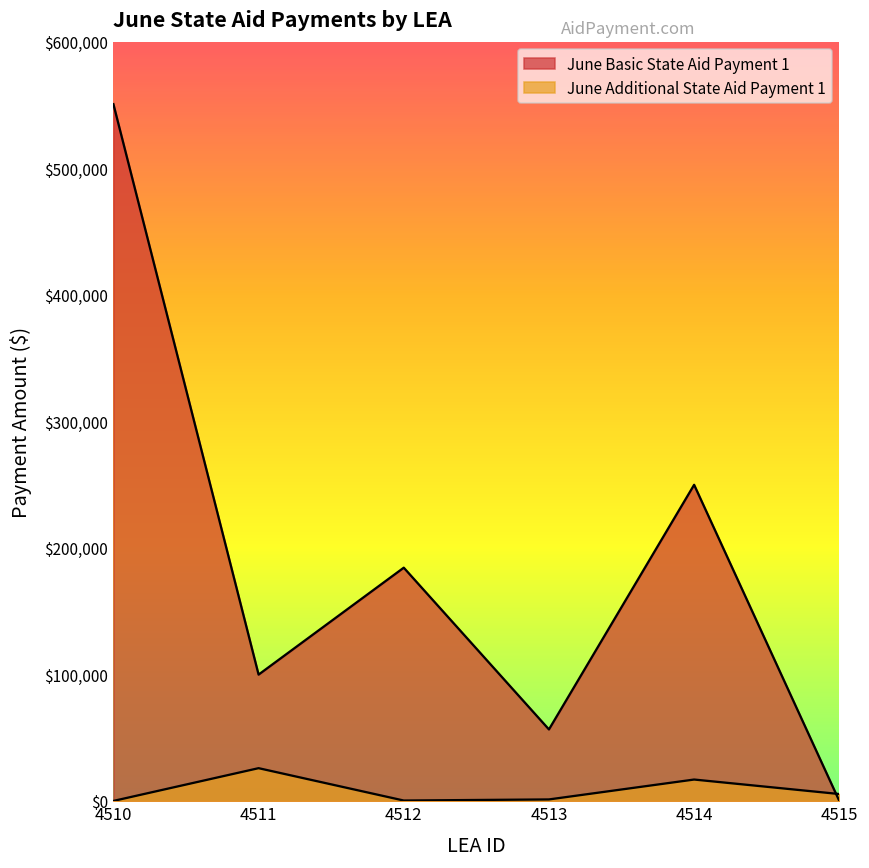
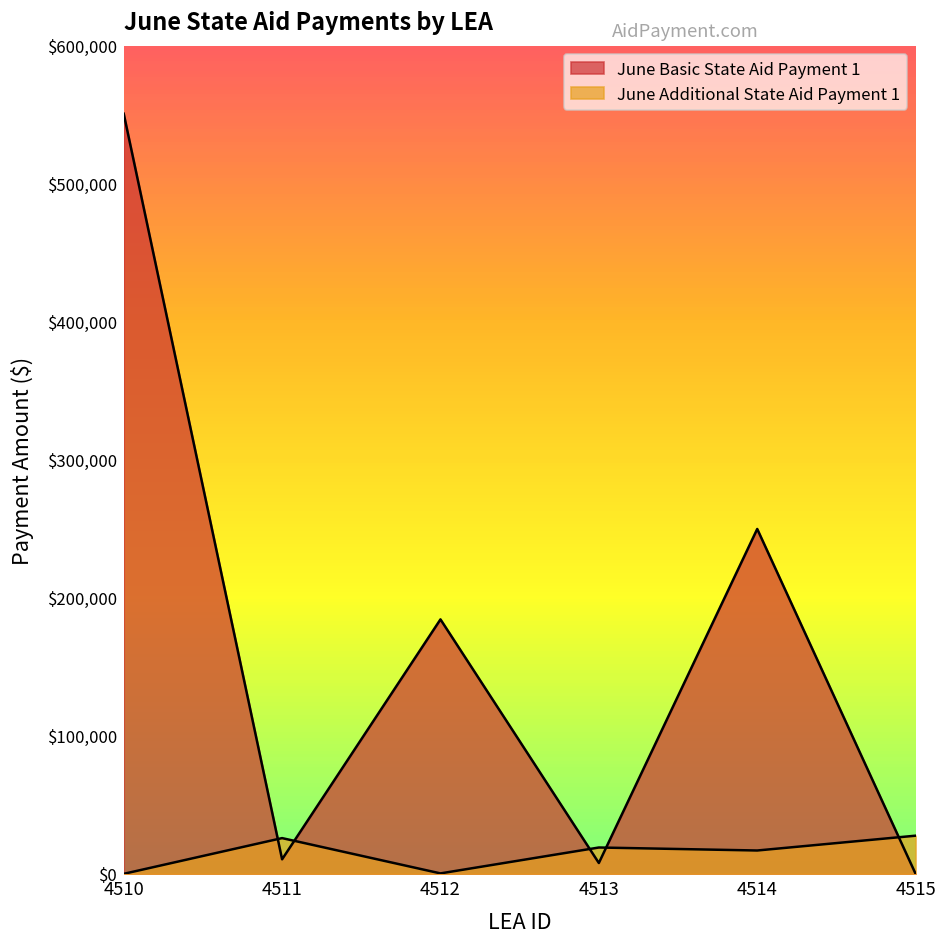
  {
    "June Basic State Aid Payment 1": {
      "4510": "$551,000",
-     "4511": "$100,000",
+     "4511": "$11,000",
      "4512": "$184,000",
-     "4513": "$57,000",
+     "4513": "$8,000",
      "4514": "$250,000",
      "4515": "$0"
    },
    "June Additional State Aid Payment 1": {
      "4510": "$0",
      "4511": "$26,000",
      "4512": "$0",
-     "4513": "$1,000",
+     "4513": "$19,000",
      "4514": "$17,000",
-     "4515": "$5,000"
+     "4515": "$28,000"
    }
  }
